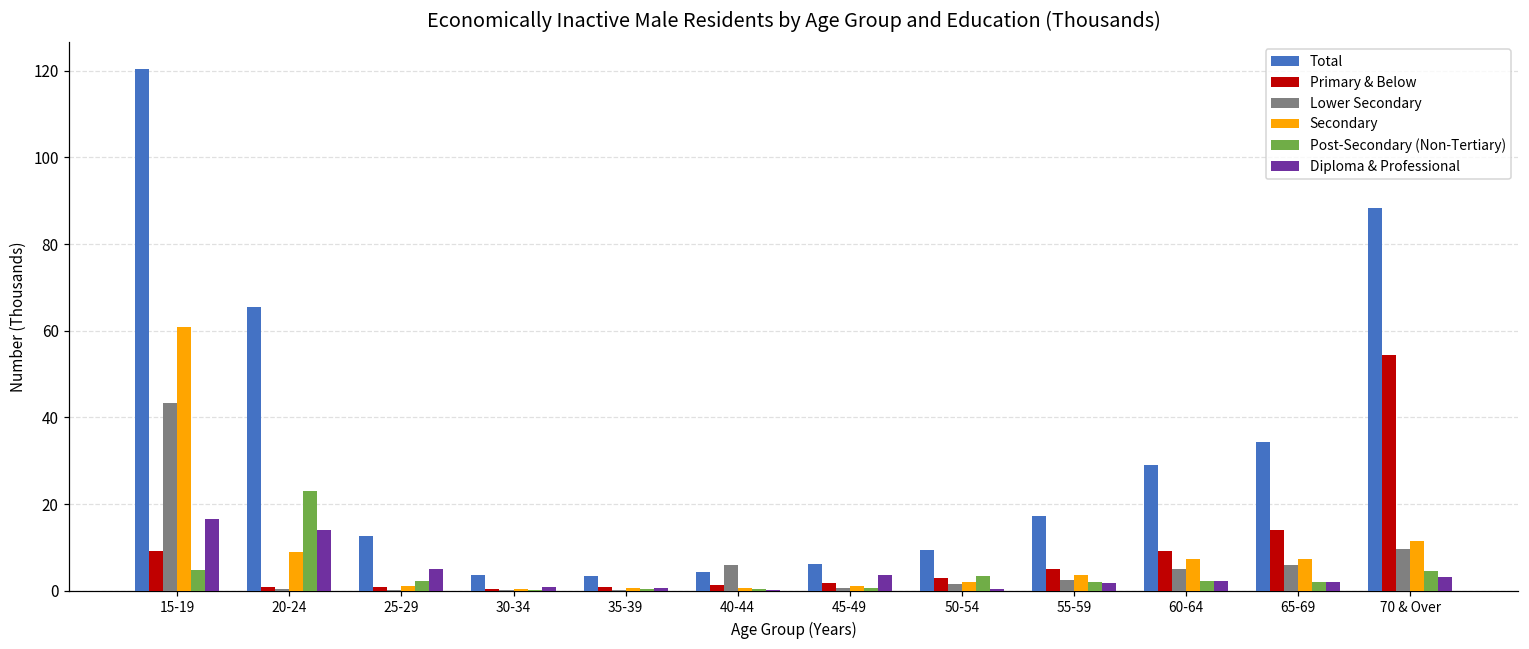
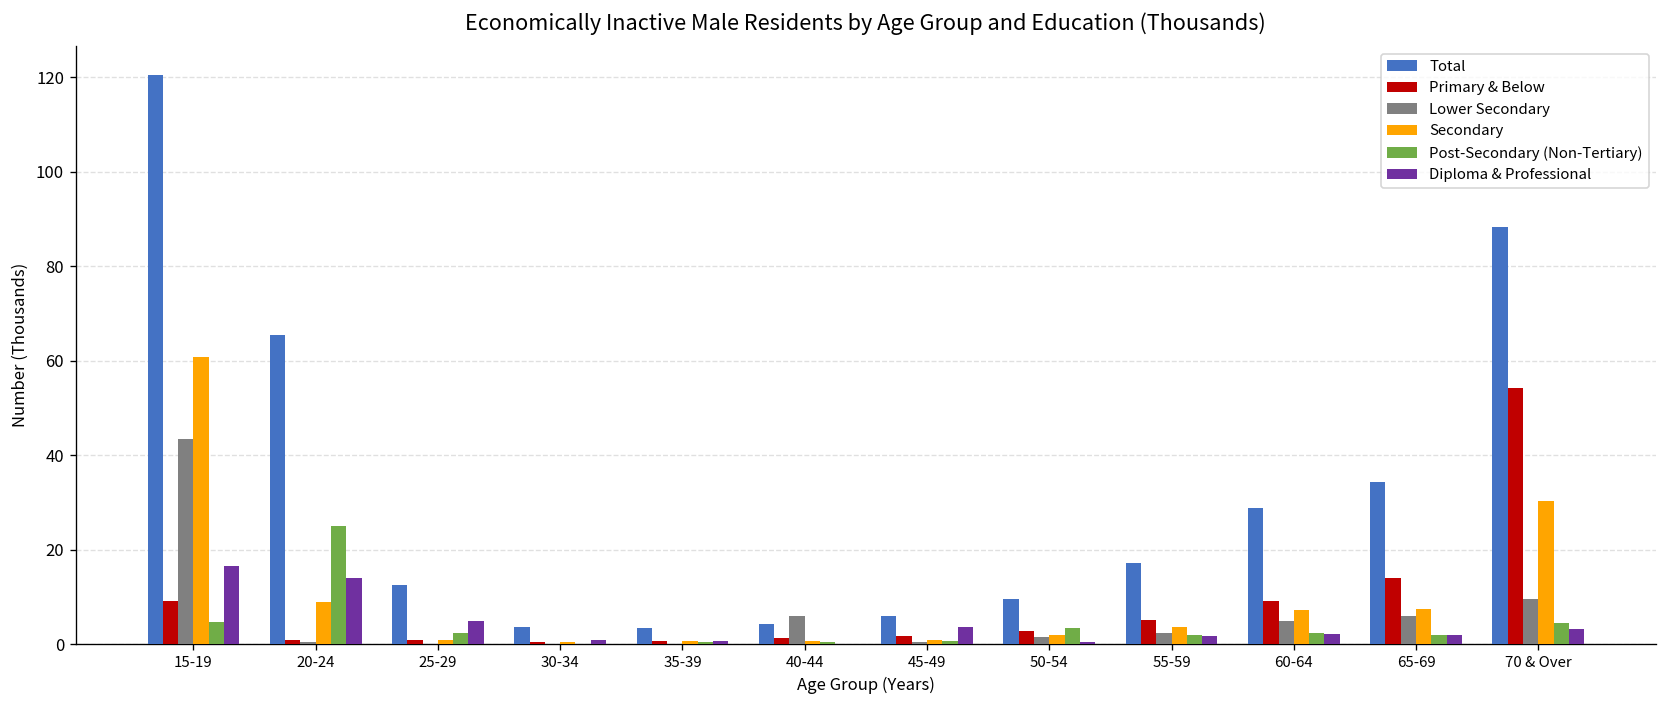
  {
    "Total": {
      "15-19": 121,
      "20-24": 66,
      "25-29": 13,
      "30-34": 4,
      "35-39": 4,
      "40-44": 4,
      "45-49": 6,
      "50-54": 10,
      "55-59": 17,
      "60-64": 29,
      "65-69": 34,
      "70 & Over": 88
    },
    "Primary & Below": {
      "15-19": 9,
      "20-24": 1,
      "25-29": 1,
      "35-39": 1,
      "40-44": 1,
      "45-49": 2,
      "50-54": 3,
      "55-59": 5,
      "60-64": 9,
      "65-69": 14,
      "70 & Over": 54
    },
    "Lower Secondary": {
      "15-19": 43,
      "40-44": 6,
      "50-54": 2,
      "55-59": 2,
      "60-64": 5,
      "65-69": 6,
      "70 & Over": 10
    },
    "Secondary": {
      "15-19": 61,
      "20-24": 9,
      "25-29": 1,
      "35-39": 1,
      "40-44": 1,
      "45-49": 1,
      "50-54": 2,
      "55-59": 4,
      "60-64": 7,
      "65-69": 7,
-     "70 & Over": 12
+     "70 & Over": 30
    },
    "Post-Secondary (Non-Tertiary)": {
      "15-19": 5,
-     "20-24": 23,
+     "20-24": 25,
      "25-29": 2,
      "45-49": 1,
      "50-54": 4,
      "55-59": 2,
      "60-64": 2,
      "65-69": 2,
      "70 & Over": 5
    },
    "Diploma & Professional": {
      "15-19": 17,
      "20-24": 14,
      "25-29": 5,
      "30-34": 1,
      "35-39": 1,
      "45-49": 4,
      "55-59": 2,
      "60-64": 2,
      "65-69": 2,
      "70 & Over": 3
    }
  }
